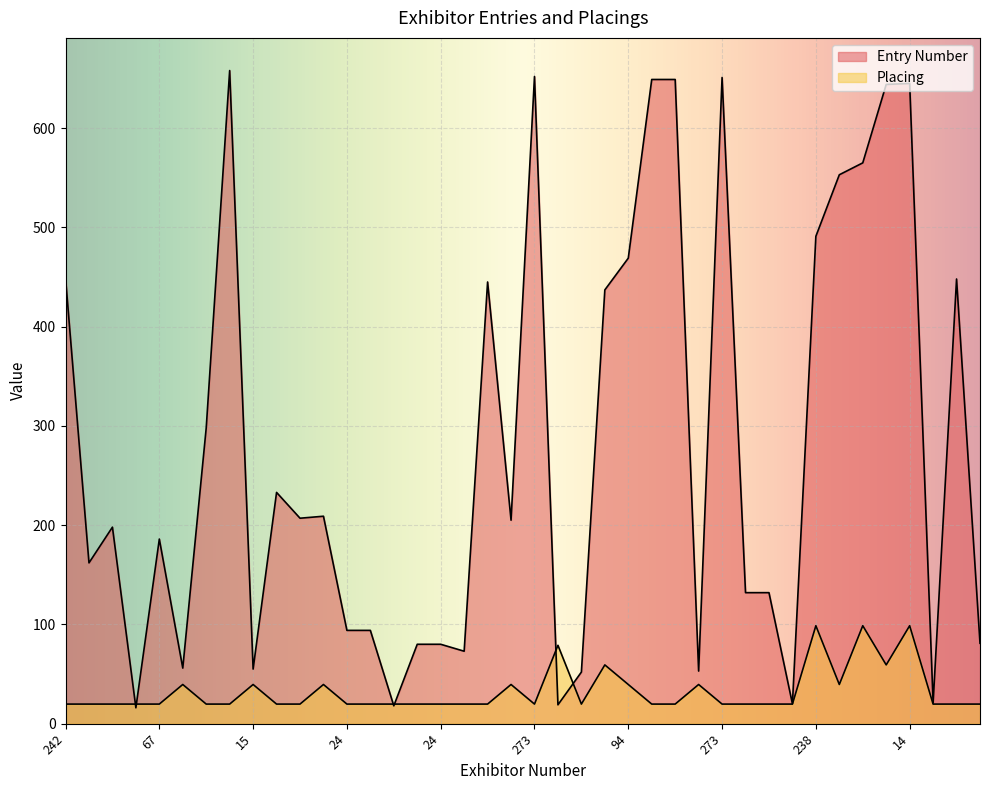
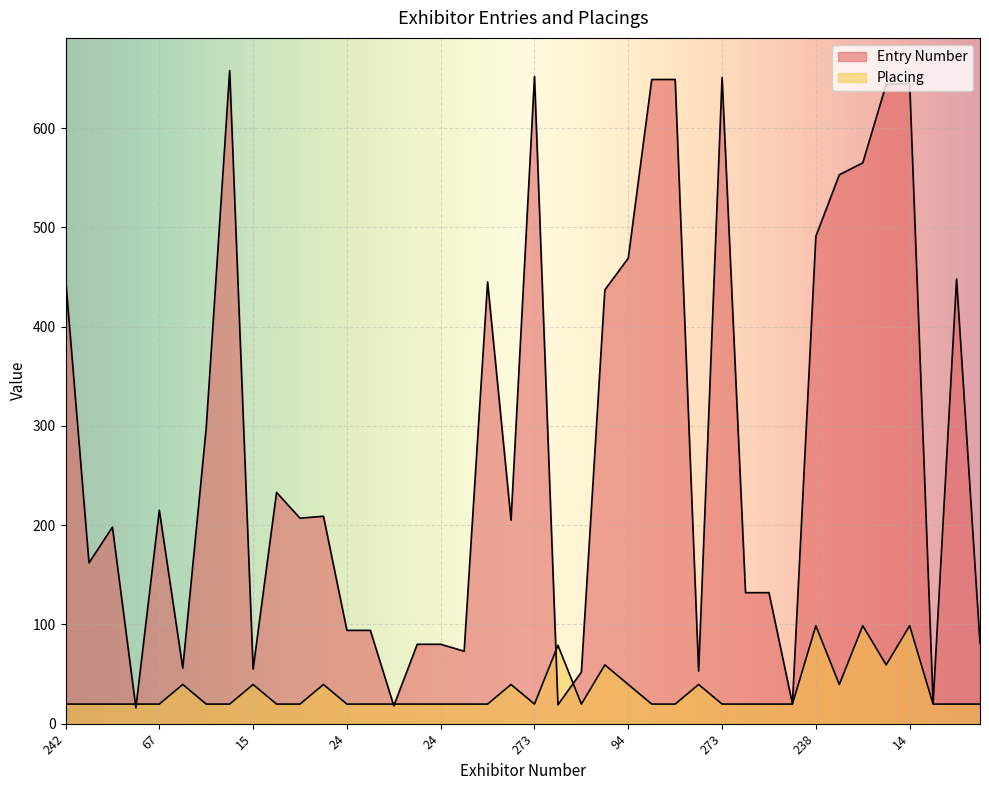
  {
    "Entry Number": {
      "242": 450,
-     "67": 190,
+     "67": 220,
      "94": 470,
      "238": 490
    },
    "Placing": {
      "242": 20,
      "67": 20,
      "94": 40,
      "238": 100
    }
  }
